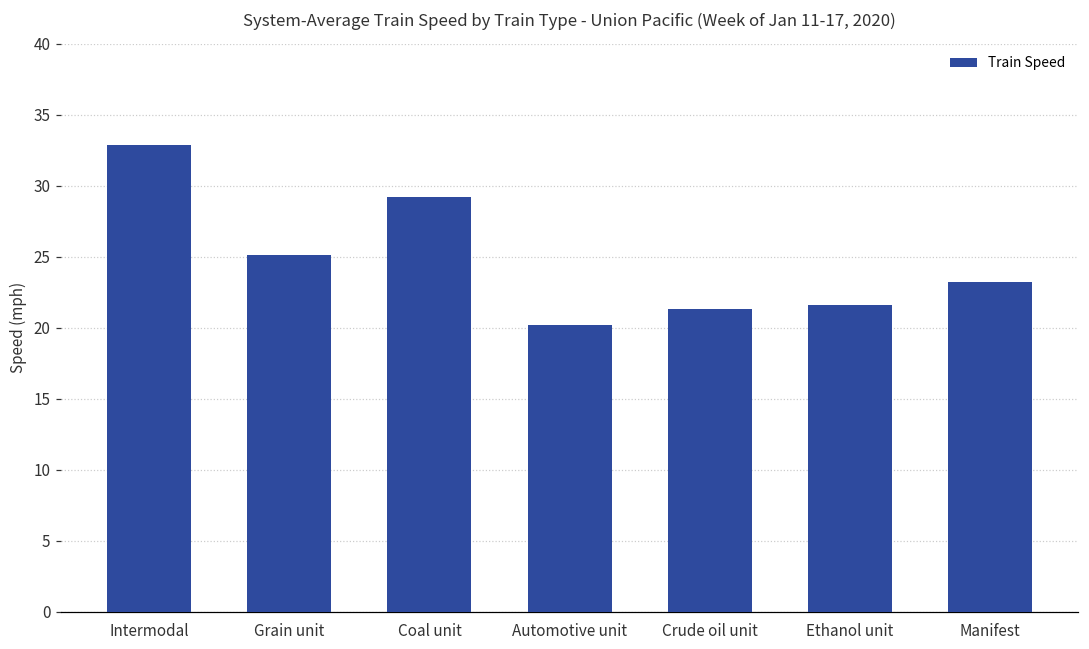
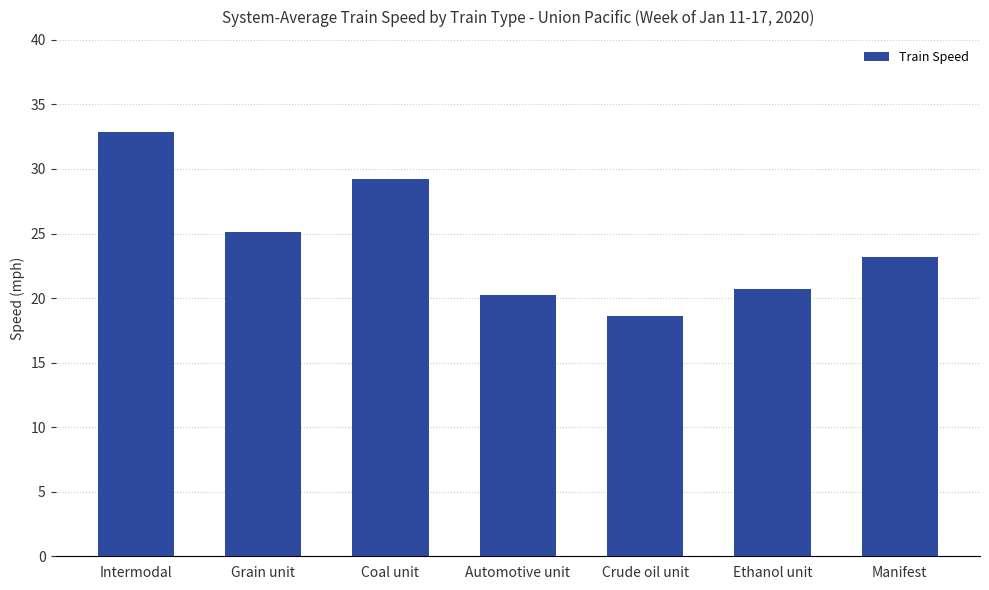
  {
    "Intermodal": 32.9,
    "Grain unit": 25.1,
    "Coal unit": 29.2,
    "Automotive unit": 20.2,
-   "Crude oil unit": 21.3,
-   "Ethanol unit": 21.6,
+   "Crude oil unit": 18.6,
+   "Ethanol unit": 20.7,
    "Manifest": 23.2
  }
